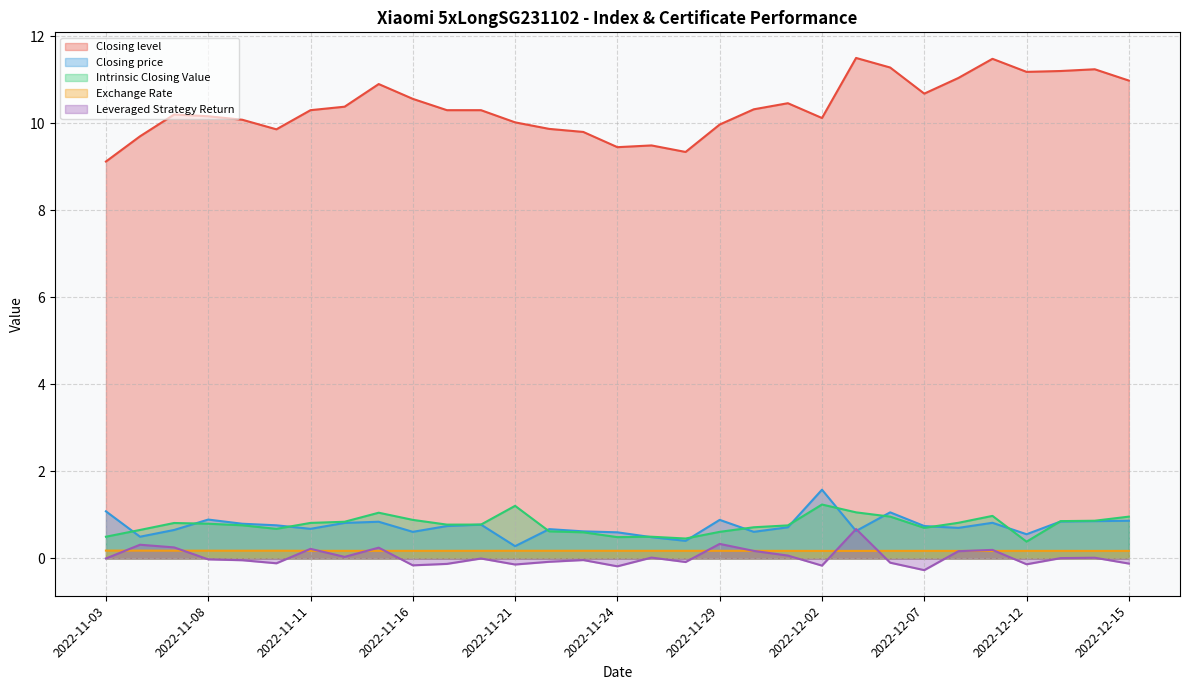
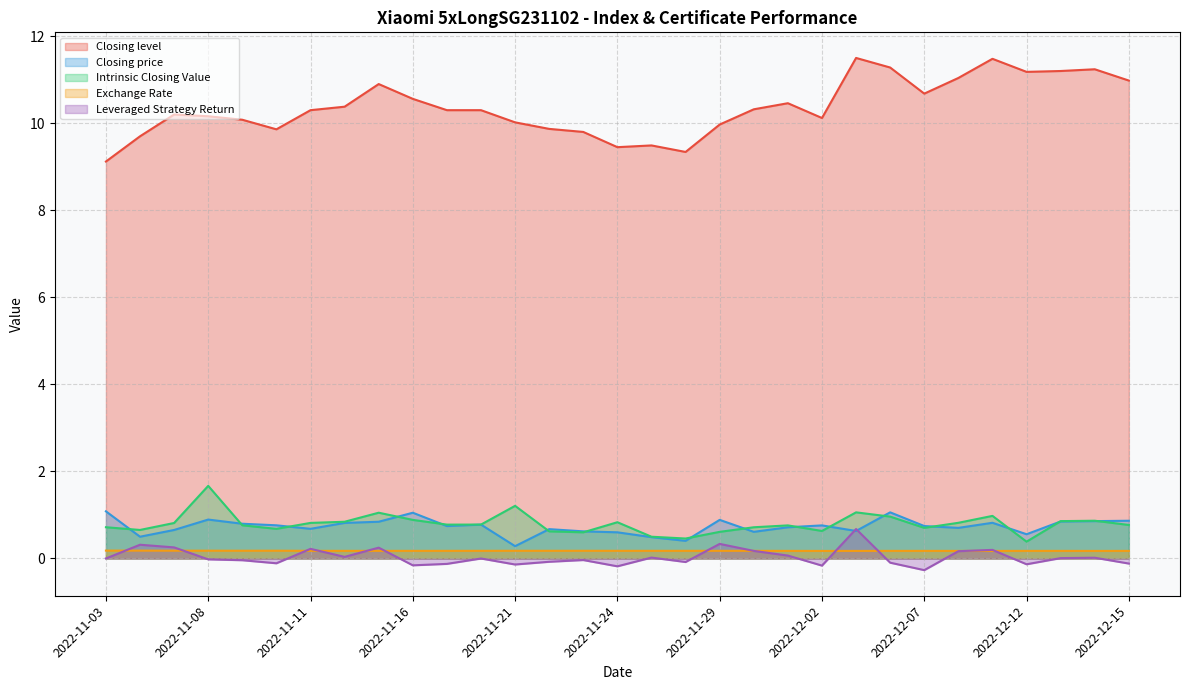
  {
    "Closing price": {
      "2022-11-03": 1.1,
      "2022-11-08": 0.9,
      "2022-11-11": 0.7,
-     "2022-11-16": 0.6,
+     "2022-11-16": 1.1,
      "2022-11-21": 0.3,
      "2022-11-24": 0.6,
      "2022-11-29": 0.9,
-     "2022-12-02": 1.6,
+     "2022-12-02": 0.8,
      "2022-12-12": 0.6,
      "2022-12-15": 0.9
    },
    "Intrinsic Closing Value": {
-     "2022-11-03": 0.5,
-     "2022-11-08": 0.8,
+     "2022-11-03": 0.7,
+     "2022-11-08": 1.7,
      "2022-11-11": 0.8,
      "2022-11-16": 0.9,
      "2022-11-21": 1.2,
-     "2022-11-24": 0.5,
+     "2022-11-24": 0.8,
      "2022-11-29": 0.6,
-     "2022-12-02": 1.2,
+     "2022-12-02": 0.6,
      "2022-12-12": 0.4,
-     "2022-12-15": 1.0
+     "2022-12-15": 0.8
    }
  }
